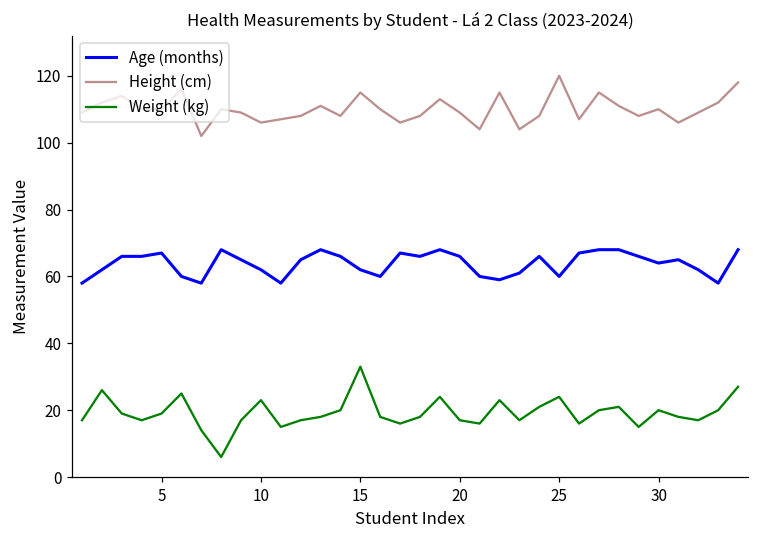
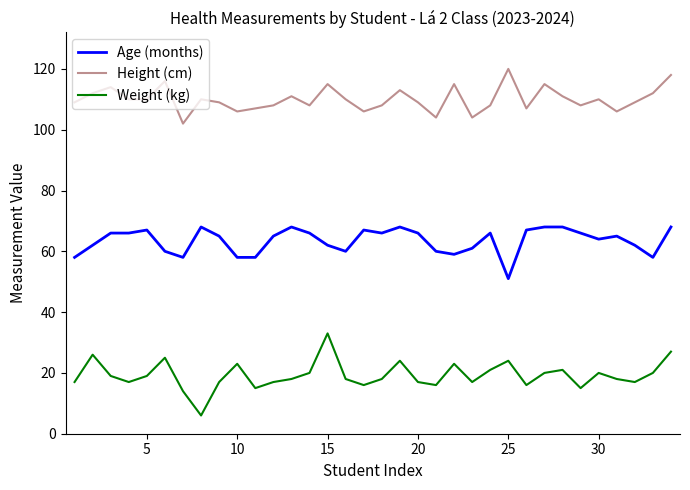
  {
    "Age (months)": {
      "5": 67,
-     "10": 62,
+     "10": 58,
      "15": 62,
      "20": 66,
-     "25": 60,
+     "25": 51,
      "30": 64
    },
    "Height (cm)": {
      "10": 106,
      "15": 115,
      "20": 109,
      "25": 120,
      "30": 110
    },
    "Weight (kg)": {
      "5": 19,
      "10": 23,
      "15": 33,
      "20": 17,
      "25": 24,
      "30": 20
    }
  }
